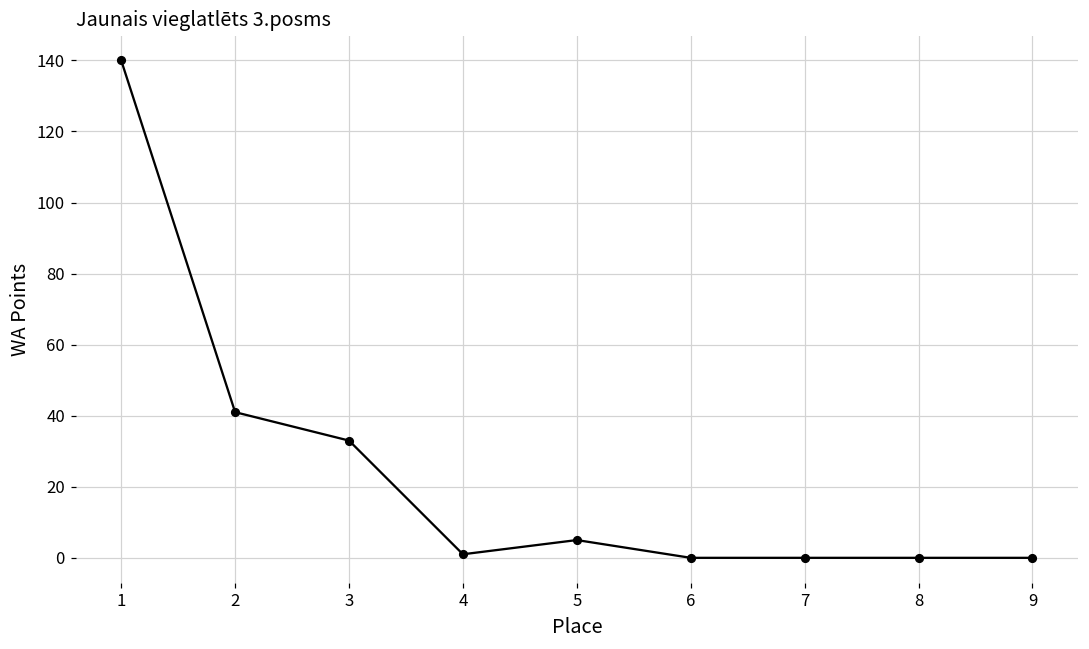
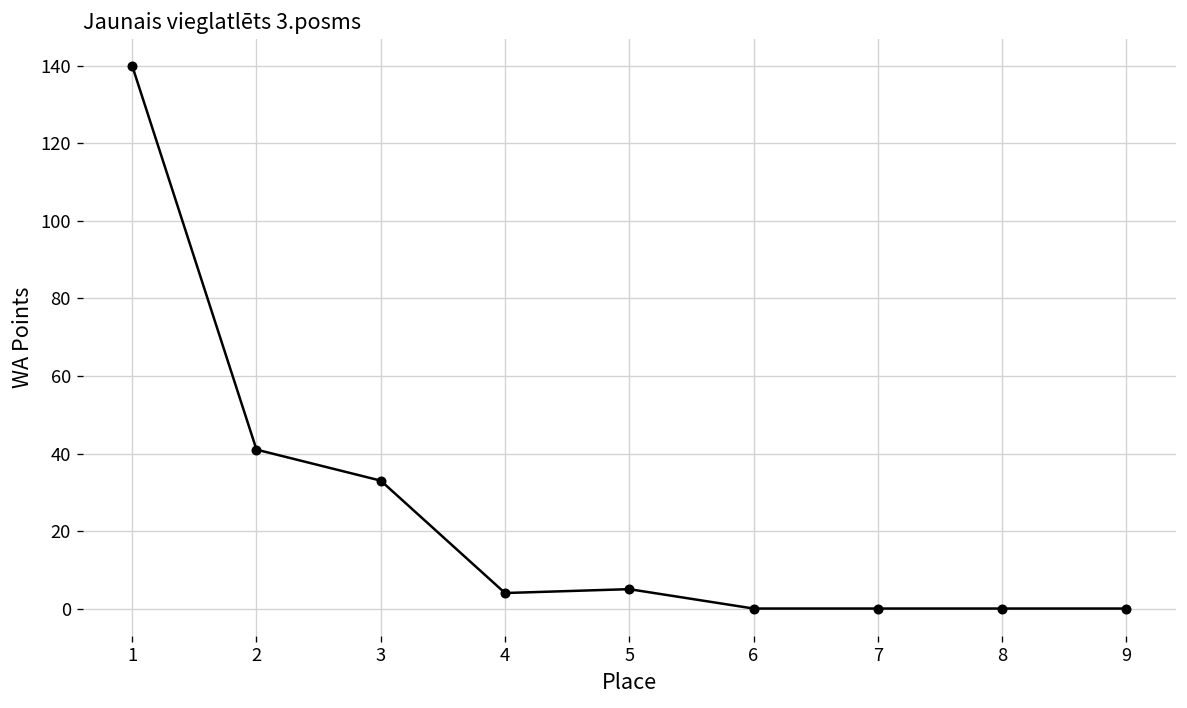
  {
    "1": 140,
    "2": 41,
    "3": 33,
-   "4": 1,
+   "4": 4,
    "5": 5,
    "6": 0,
    "7": 0,
    "8": 0,
    "9": 0
  }
